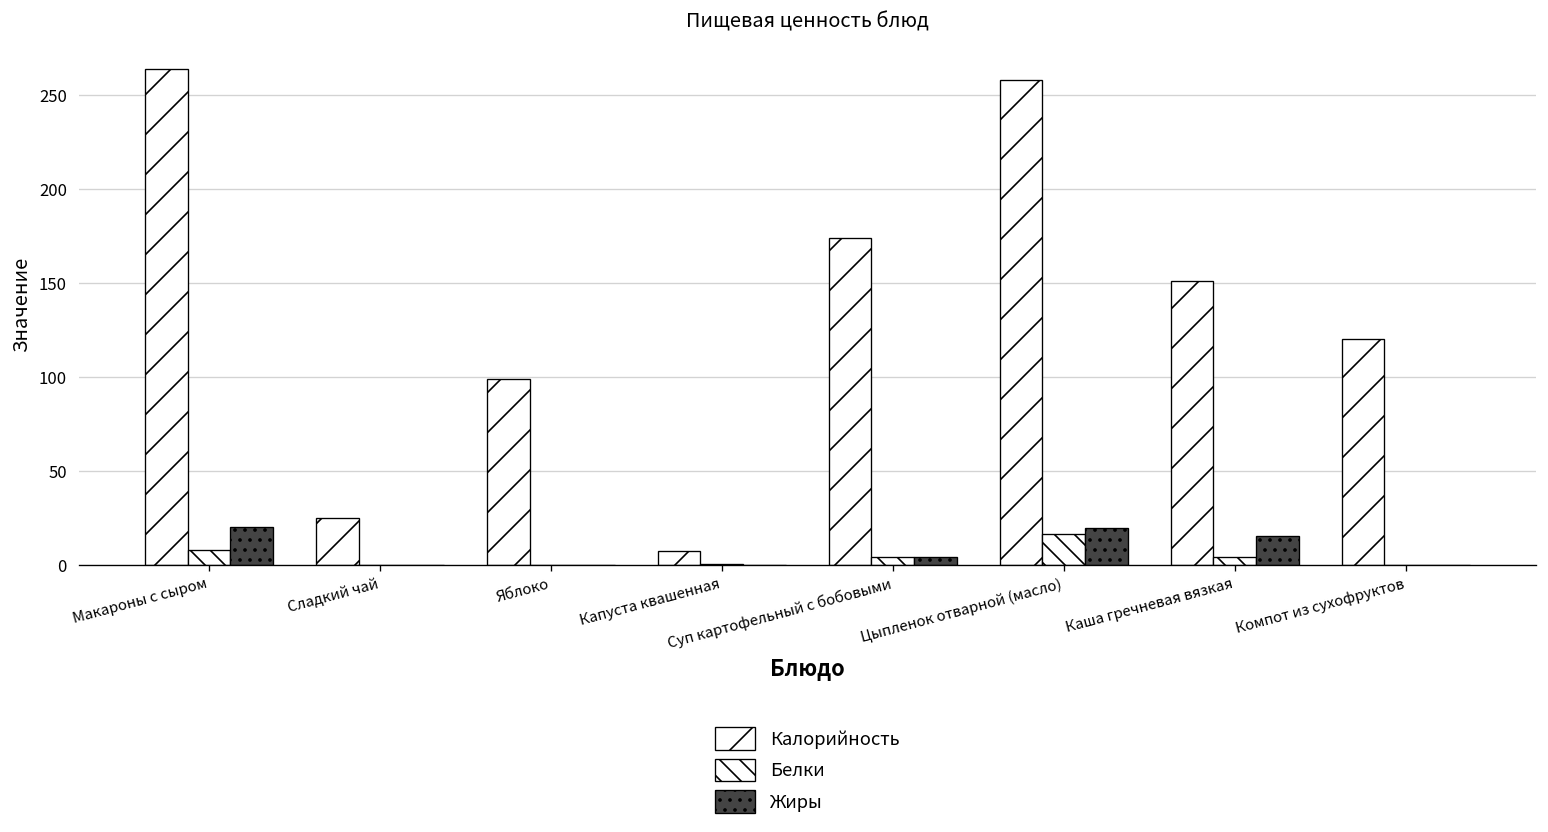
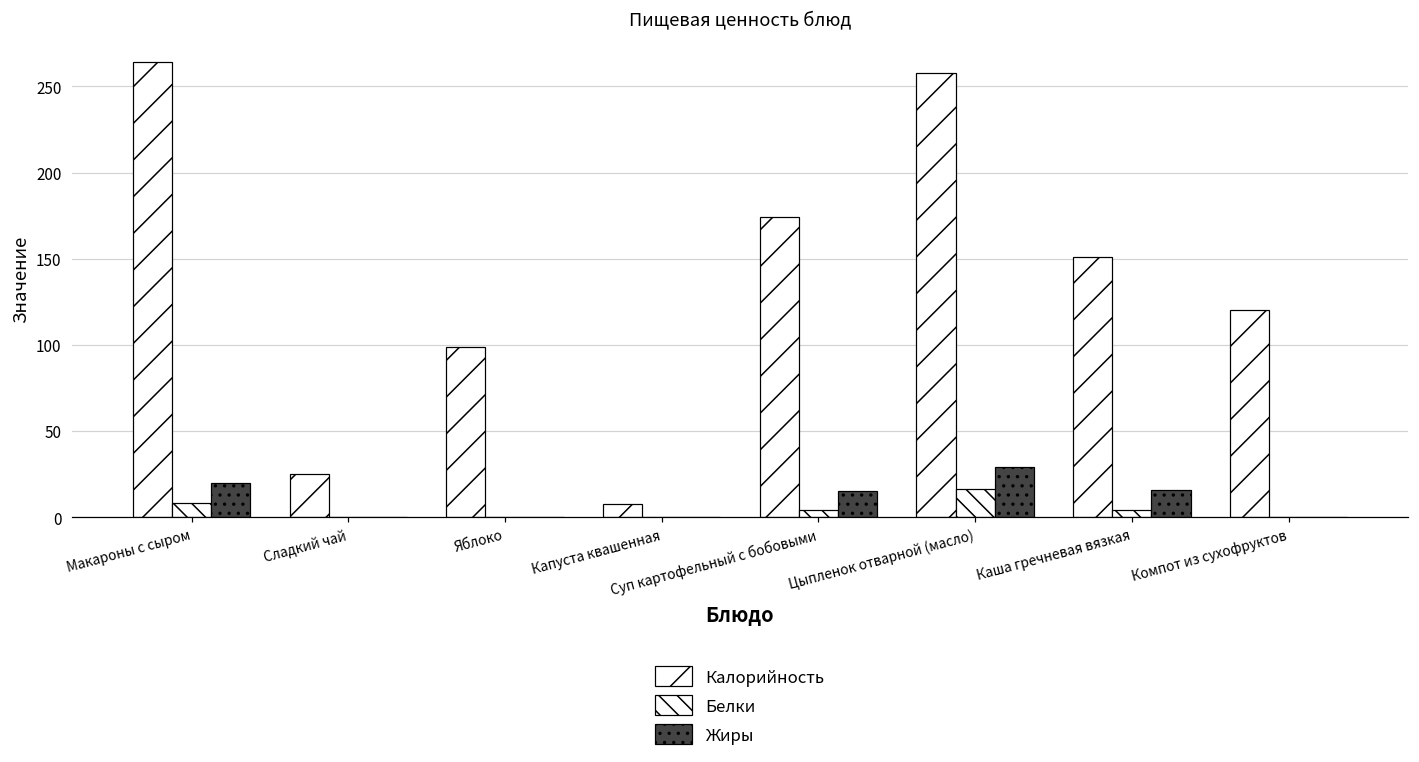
  {
    "Жиры": {
      "Макароны с сыром": 20,
      "Сладкий чай": 0,
      "Яблоко": 0,
      "Капуста квашенная": 0,
-     "Суп картофельный с бобовыми": 4,
-     "Цыпленок отварной (масло)": 19,
+     "Суп картофельный с бобовыми": 15,
+     "Цыпленок отварной (масло)": 29,
      "Каша гречневая вязкая": 16,
      "Компот из сухофруктов": 0
    }
  }
